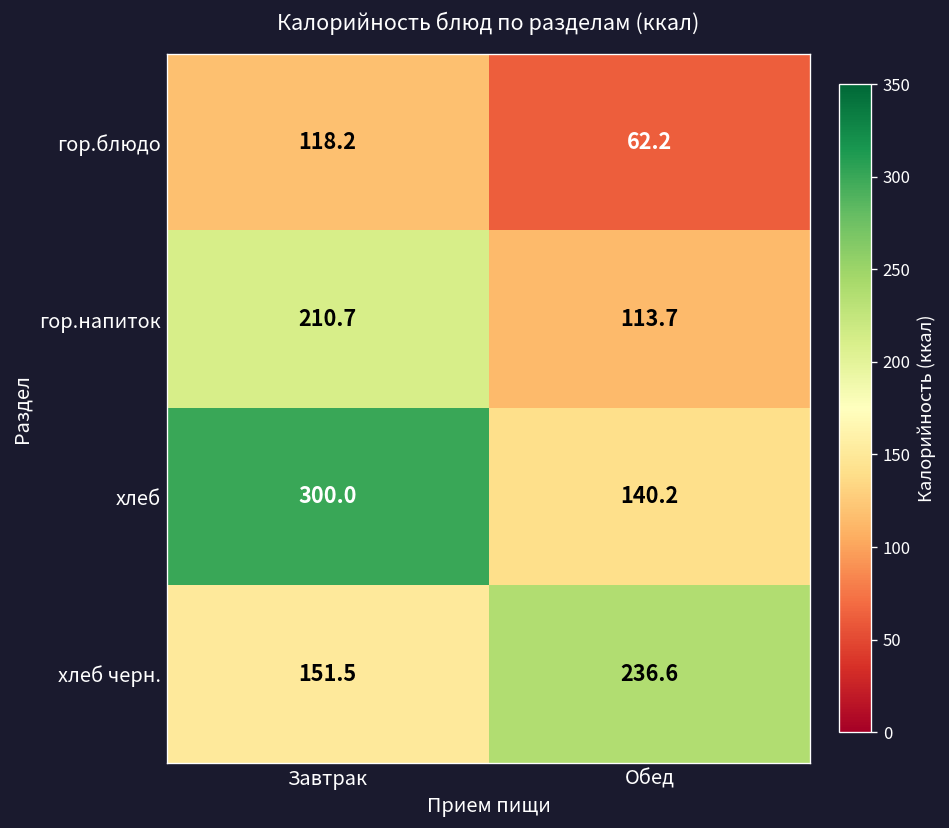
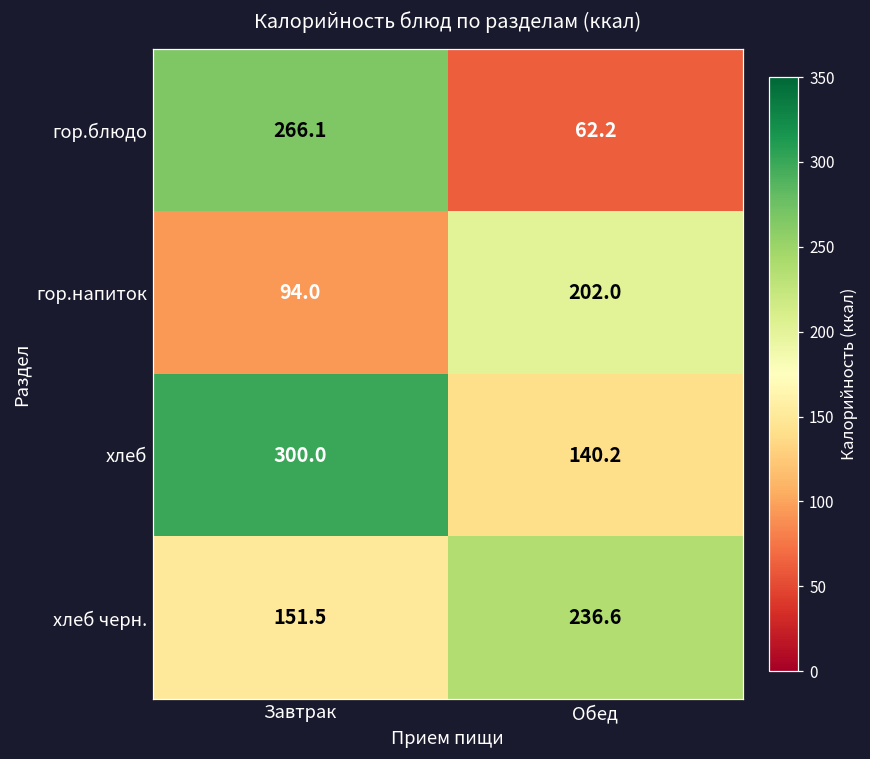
  {
    "гор.блюдо": {
-     "Завтрак": 118.2,
+     "Завтрак": 266.1,
      "Обед": 62.2
    },
    "гор.напиток": {
-     "Завтрак": 210.7,
-     "Обед": 113.7
+     "Завтрак": 94.0,
+     "Обед": 202.0
    },
    "хлеб": {
      "Завтрак": 300.0,
      "Обед": 140.2
    },
    "хлеб черн.": {
      "Завтрак": 151.5,
      "Обед": 236.6
    }
  }
